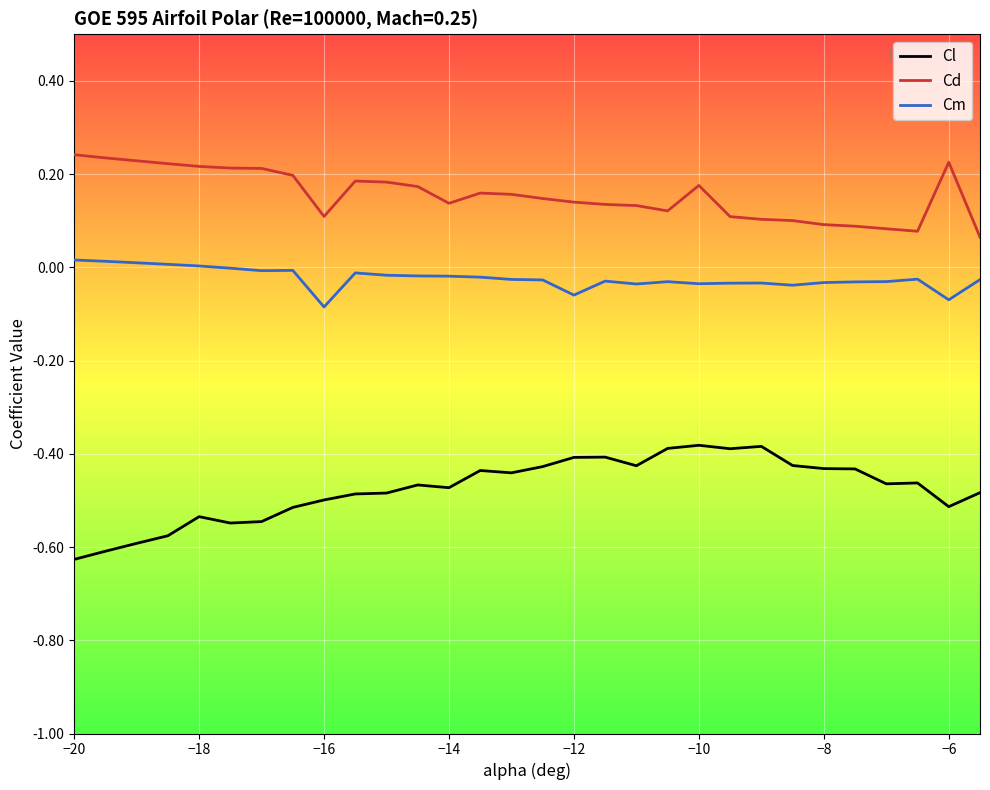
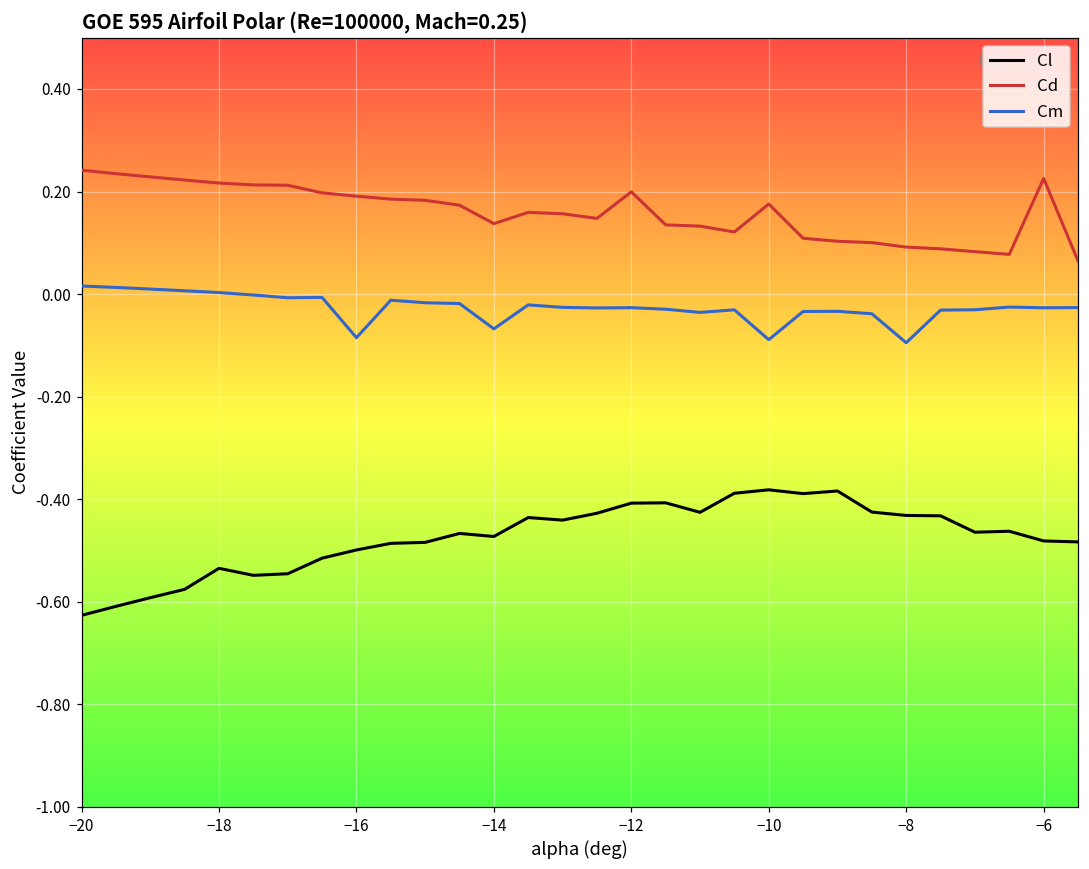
  {
    "Cl": {
      "−20": -0.63,
      "−18": -0.53,
      "−16": -0.50,
      "−14": -0.47,
      "−12": -0.41,
      "−10": -0.38,
      "−8": -0.43,
-     "−6": -0.51
+     "−6": -0.48
    },
    "Cd": {
      "−20": 0.24,
      "−18": 0.22,
-     "−16": 0.11,
+     "−16": 0.19,
      "−14": 0.14,
-     "−12": 0.14,
+     "−12": 0.20,
      "−10": 0.18,
      "−8": 0.09,
      "−6": 0.23
    },
    "Cm": {
      "−20": 0.02,
      "−18": 0.00,
      "−16": -0.09,
-     "−14": -0.02,
-     "−12": -0.06,
-     "−10": -0.04,
-     "−8": -0.03,
-     "−6": -0.07
+     "−14": -0.07,
+     "−12": -0.03,
+     "−10": -0.09,
+     "−8": -0.09,
+     "−6": -0.03
    }
  }
